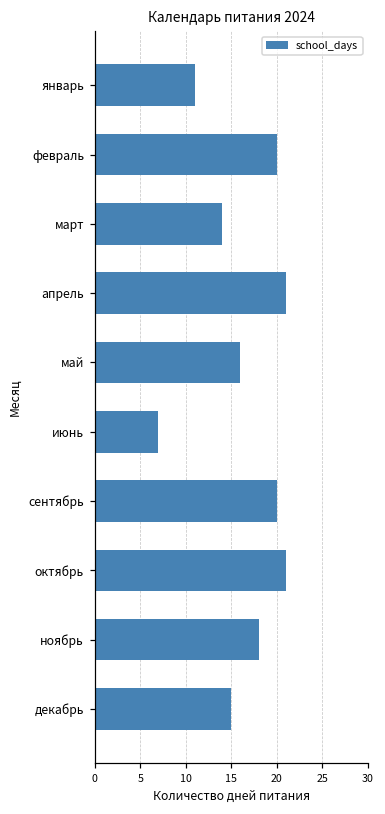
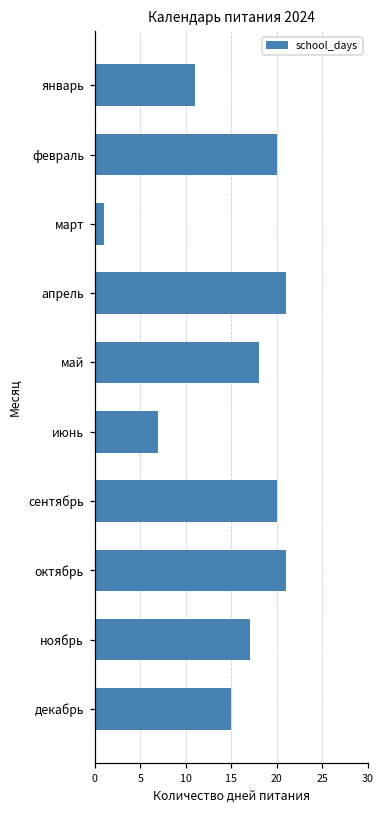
  {
    "январь": 11,
    "февраль": 20,
-   "март": 14,
+   "март": 1,
    "апрель": 21,
-   "май": 16,
+   "май": 18,
    "июнь": 7,
    "сентябрь": 20,
    "октябрь": 21,
-   "ноябрь": 18,
+   "ноябрь": 17,
    "декабрь": 15
  }
